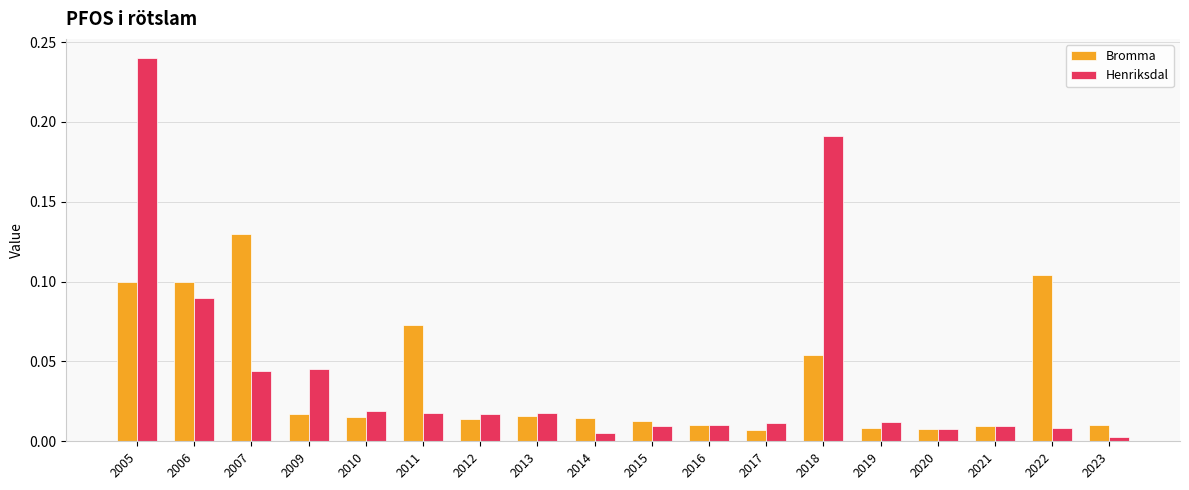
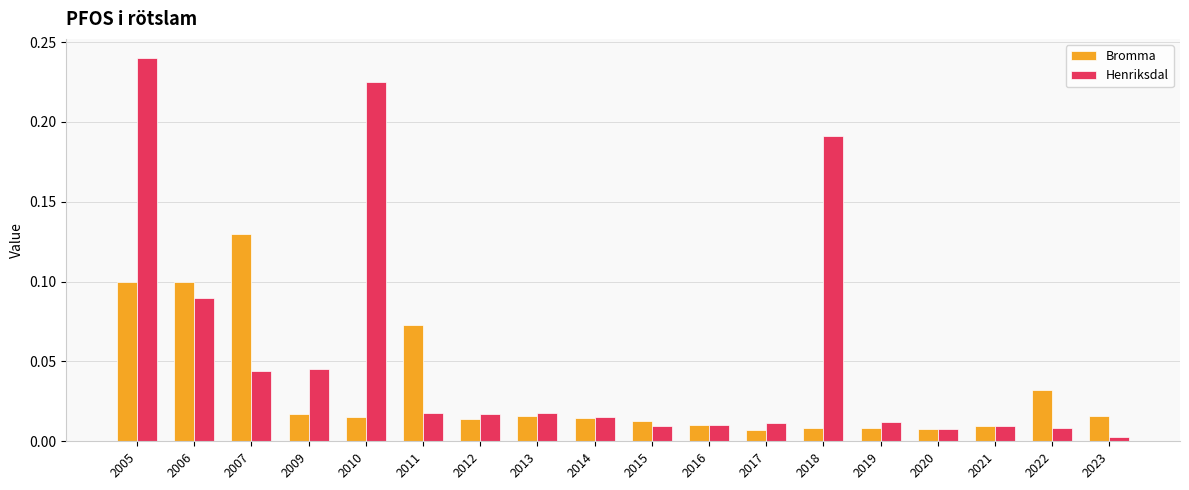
  {
    "Bromma": {
      "2005": 0.100,
      "2006": 0.100,
      "2007": 0.130,
      "2009": 0.017,
      "2010": 0.015,
      "2011": 0.073,
      "2012": 0.014,
      "2013": 0.016,
      "2014": 0.015,
      "2015": 0.013,
      "2016": 0.010,
      "2017": 0.007,
-     "2018": 0.054,
+     "2018": 0.008,
      "2019": 0.008,
      "2020": 0.008,
      "2021": 0.009,
-     "2022": 0.104,
-     "2023": 0.010
+     "2022": 0.032,
+     "2023": 0.016
    },
    "Henriksdal": {
      "2005": 0.240,
      "2006": 0.090,
      "2007": 0.044,
      "2009": 0.045,
-     "2010": 0.019,
+     "2010": 0.225,
      "2011": 0.018,
      "2012": 0.017,
      "2013": 0.018,
-     "2014": 0.005,
+     "2014": 0.016,
      "2015": 0.010,
      "2016": 0.010,
      "2017": 0.012,
      "2018": 0.191,
      "2019": 0.012,
      "2020": 0.008,
      "2021": 0.009,
      "2022": 0.008,
      "2023": 0.003
    }
  }
